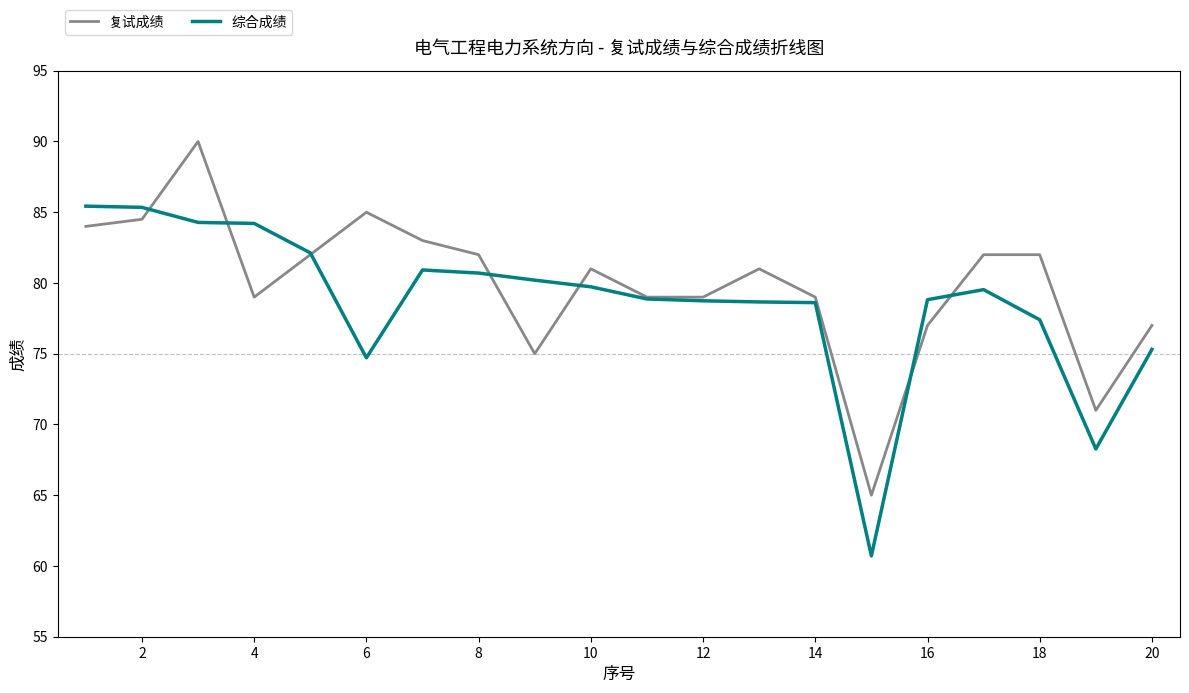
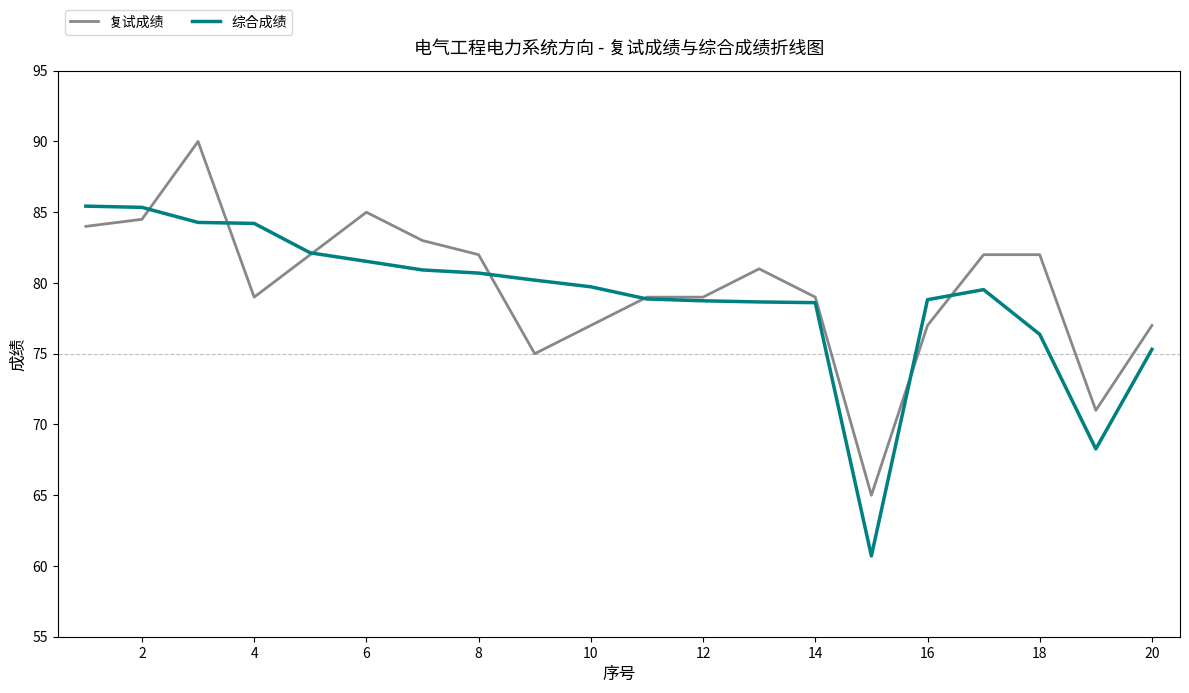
  {
    "复试成绩": {
      "2": 84.5,
      "4": 79,
      "6": 85,
      "8": 82,
-     "10": 81,
+     "10": 77,
      "12": 79,
      "14": 79,
      "16": 77,
      "18": 82,
      "20": 77
    },
    "综合成绩": {
      "2": 85.3,
      "4": 84.2,
-     "6": 74.7,
+     "6": 81.5,
      "8": 80.7,
      "10": 79.7,
      "12": 78.7,
      "14": 78.6,
      "16": 78.8,
-     "18": 77.4,
+     "18": 76.4,
      "20": 75.3
    }
  }
